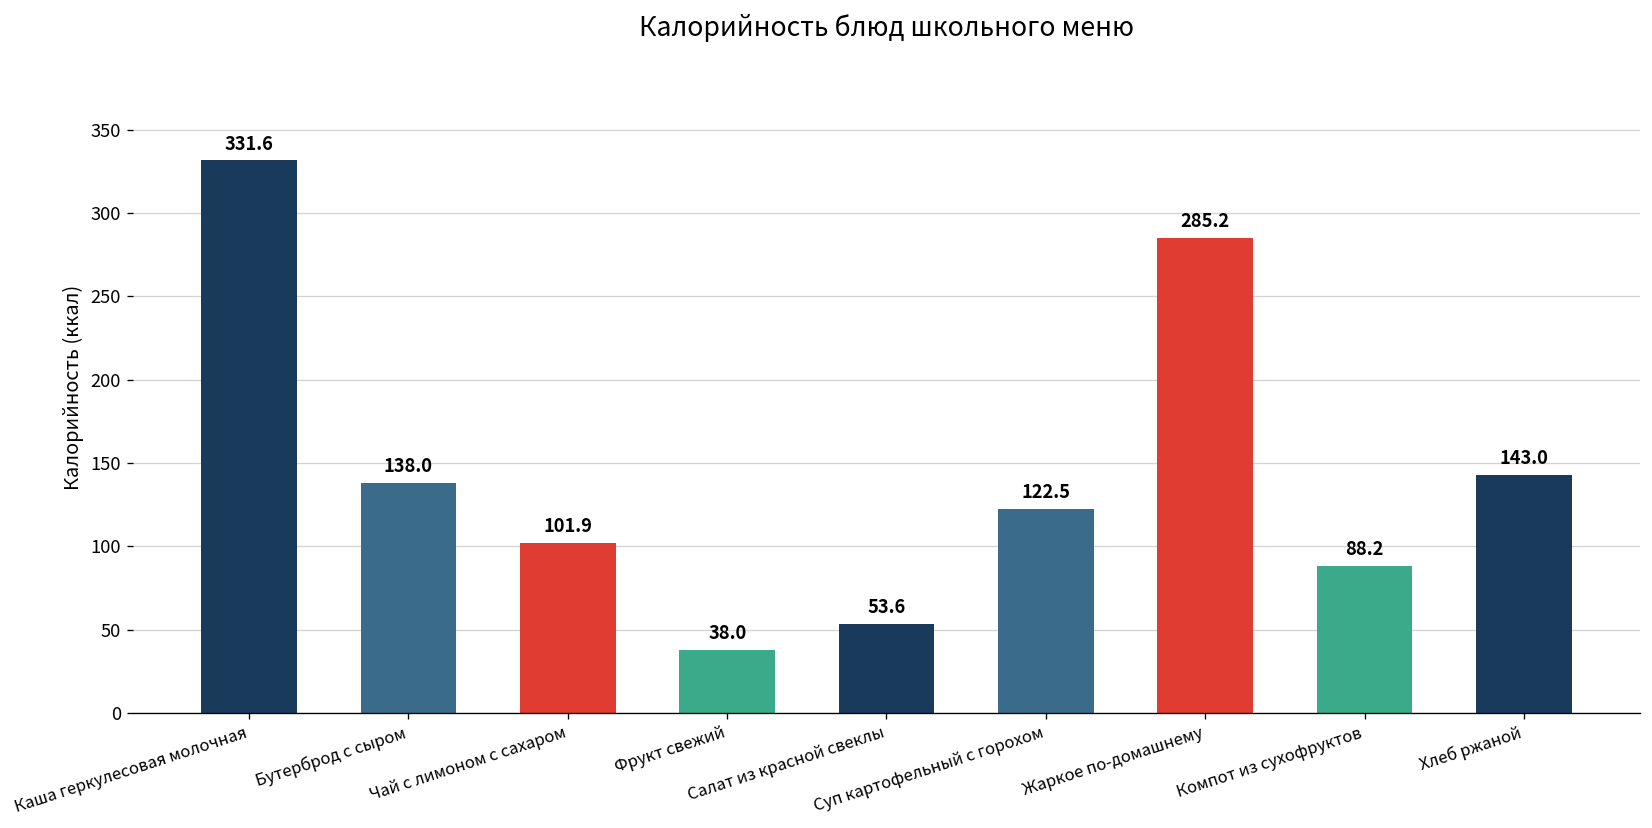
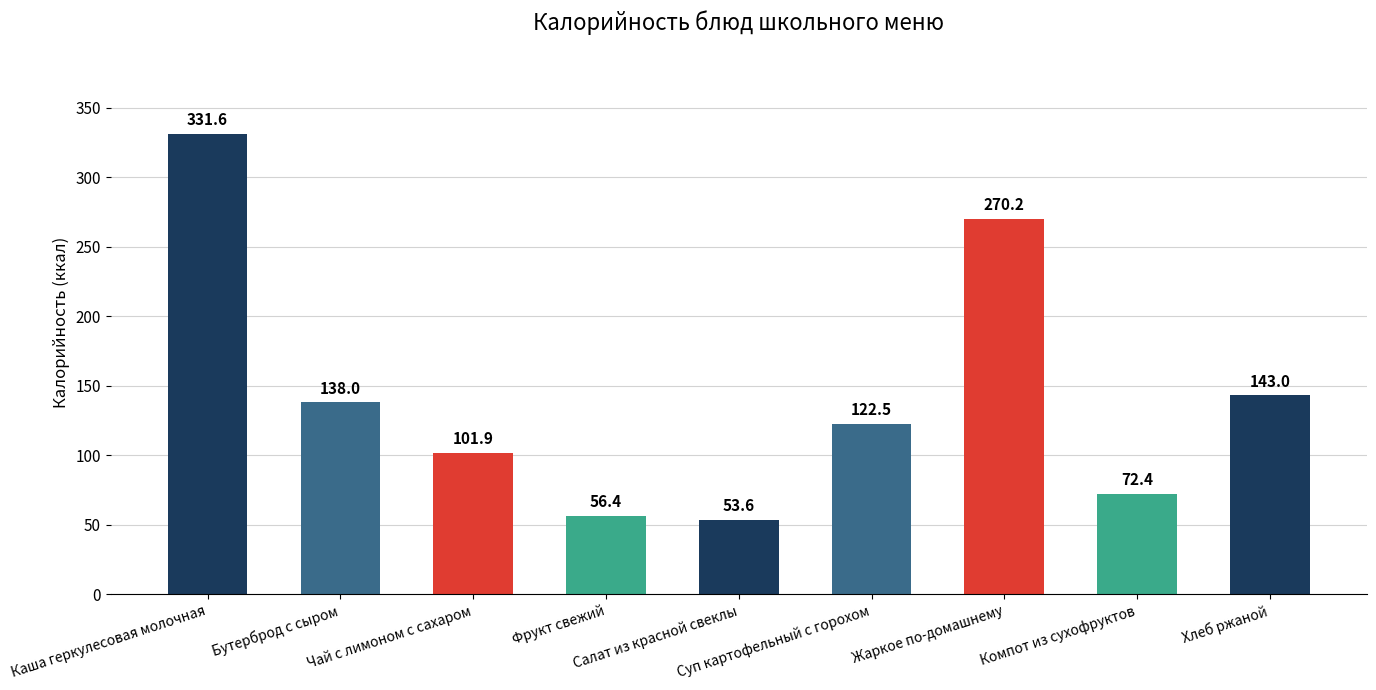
  {
    "Каша геркулесовая молочная": 331.6,
    "Бутерброд с сыром": 138.0,
    "Чай с лимоном с сахаром": 101.9,
-   "Фрукт свежий": 38.0,
+   "Фрукт свежий": 56.4,
    "Салат из красной свеклы": 53.6,
    "Суп картофельный с горохом": 122.5,
-   "Жаркое по-домашнему": 285.2,
-   "Компот из сухофруктов": 88.2,
+   "Жаркое по-домашнему": 270.2,
+   "Компот из сухофруктов": 72.4,
    "Хлеб ржаной": 143.0
  }
